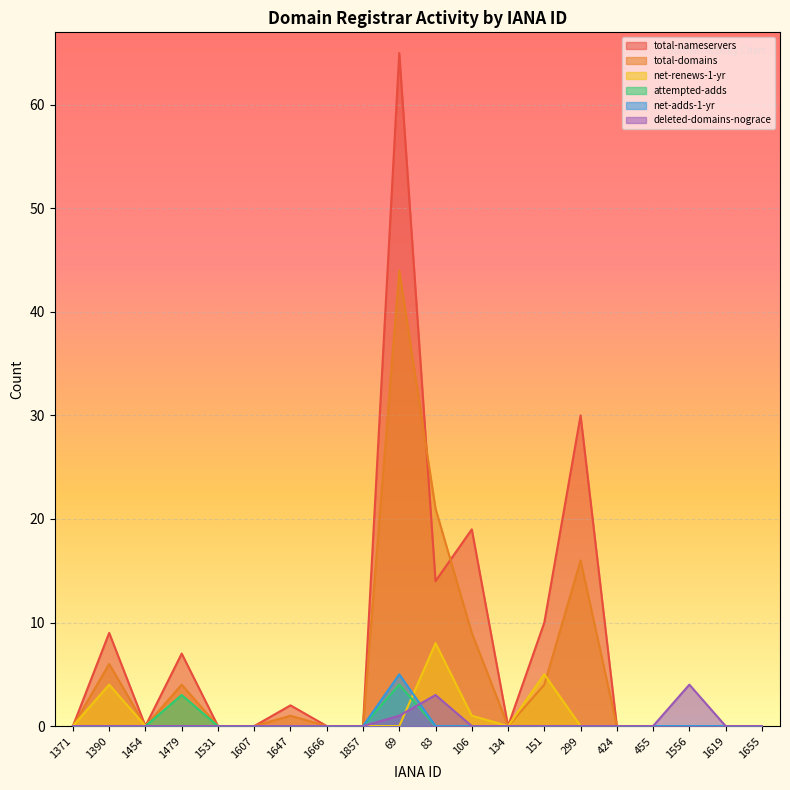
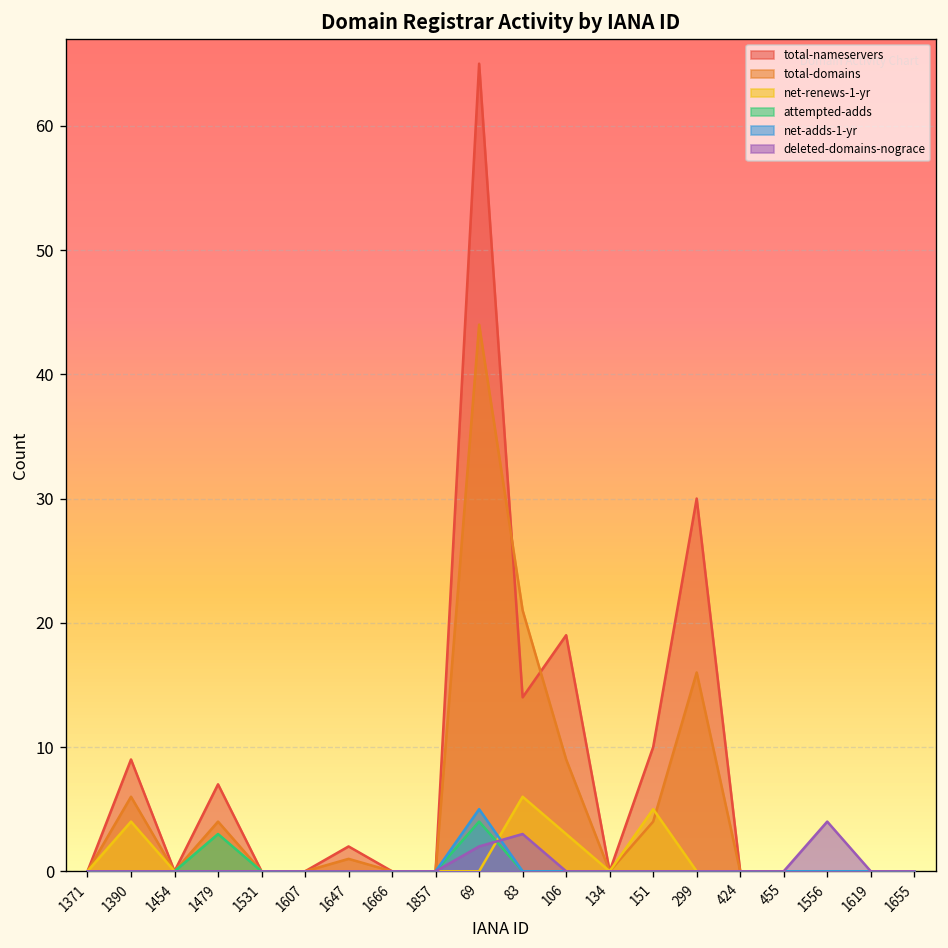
  {
    "net-renews-1-yr": {
      "1390": 4,
      "69": 0,
-     "83": 8,
-     "106": 1,
+     "83": 6,
+     "106": 3,
      "151": 5
    },
    "attempted-adds": {
      "1479": 3,
      "69": 4
    },
    "net-adds-1-yr": {
      "69": 5
    },
    "deleted-domains-nograce": {
-     "69": 1,
+     "69": 2,
      "83": 3,
      "1556": 4
    }
  }
